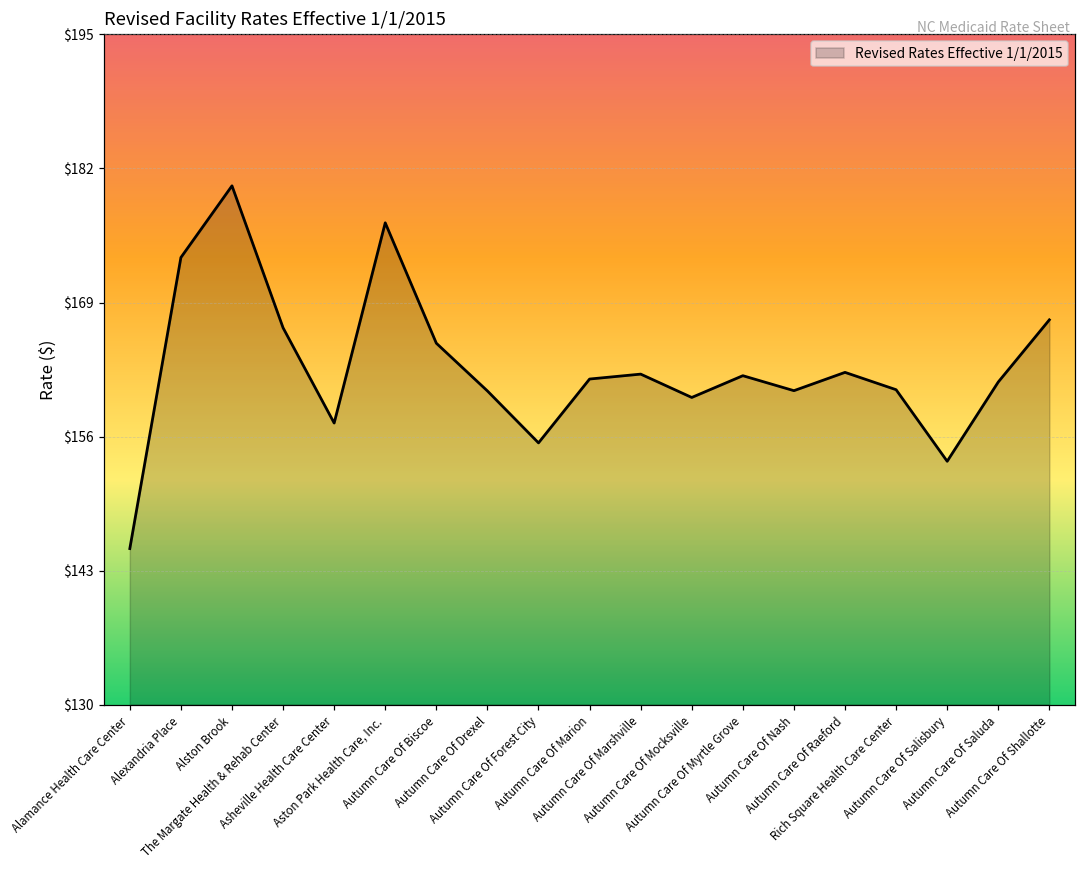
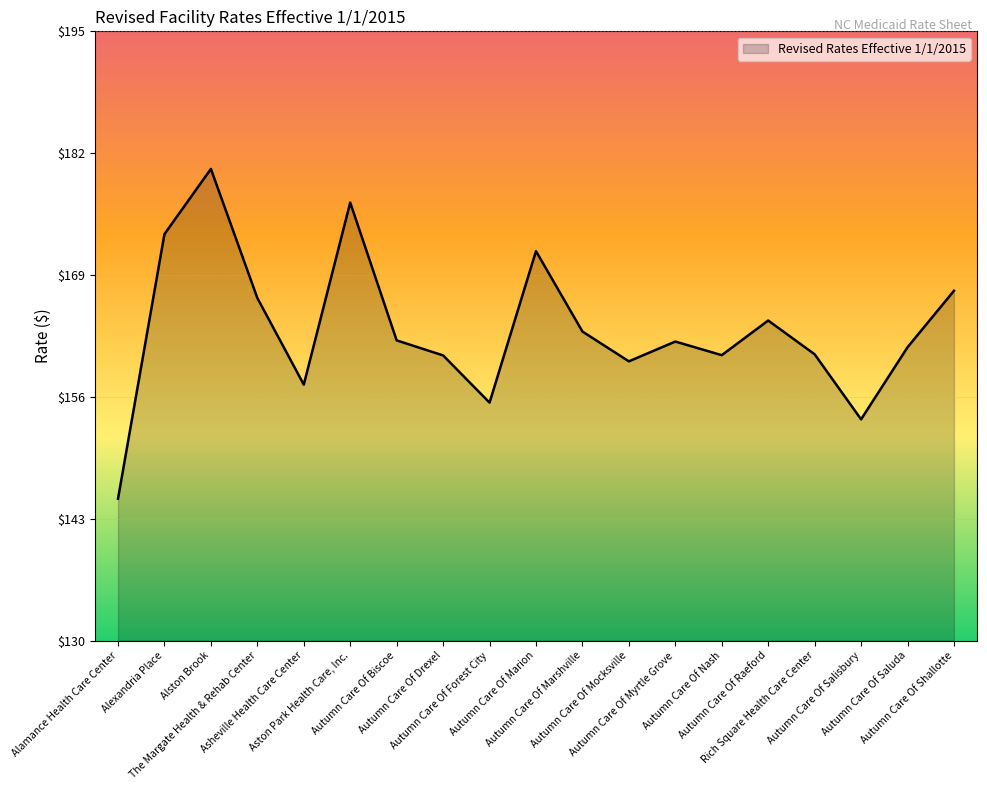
  {
    "Alamance Health Care Center": "$145",
    "Alexandria Place": "$173",
    "Alston Brook": "$180",
    "The Margate Health & Rehab Center": "$167",
    "Asheville Health Care Center": "$157",
    "Aston Park Health Care, Inc.": "$177",
-   "Autumn Care Of Biscoe": "$165",
+   "Autumn Care Of Biscoe": "$162",
    "Autumn Care Of Drexel": "$160",
    "Autumn Care Of Forest City": "$155",
-   "Autumn Care Of Marion": "$162",
-   "Autumn Care Of Marshville": "$162",
+   "Autumn Care Of Marion": "$172",
+   "Autumn Care Of Marshville": "$163",
    "Autumn Care Of Mocksville": "$160",
    "Autumn Care Of Myrtle Grove": "$162",
    "Autumn Care Of Nash": "$160",
-   "Autumn Care Of Raeford": "$162",
+   "Autumn Care Of Raeford": "$164",
    "Rich Square Health Care Center": "$161",
    "Autumn Care Of Salisbury": "$154",
    "Autumn Care Of Saluda": "$161",
    "Autumn Care Of Shallotte": "$167"
  }
